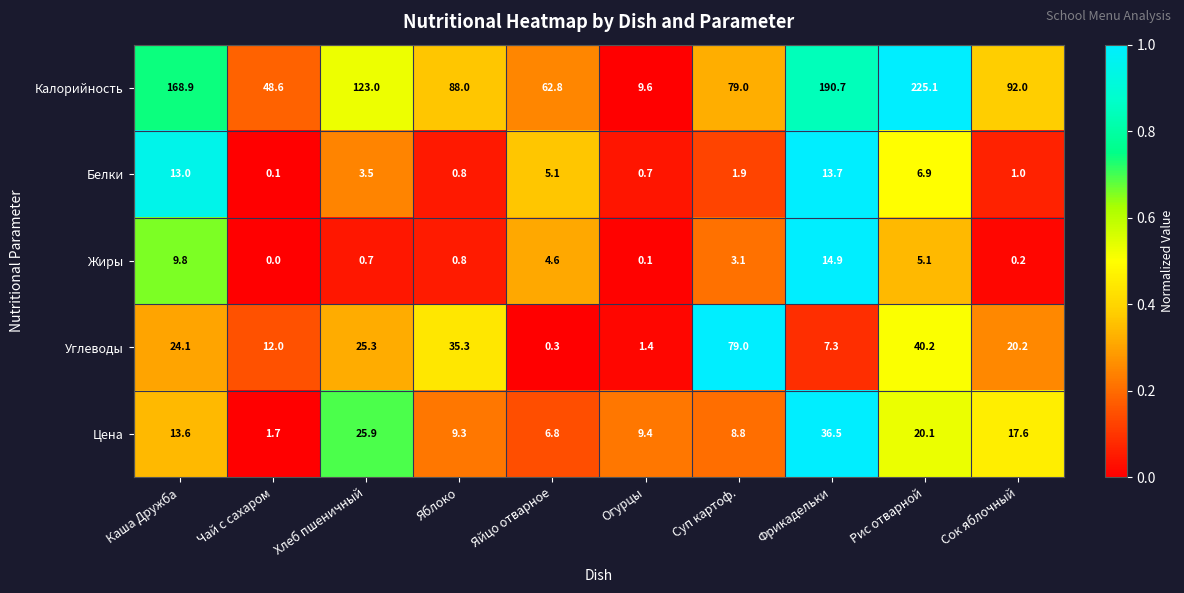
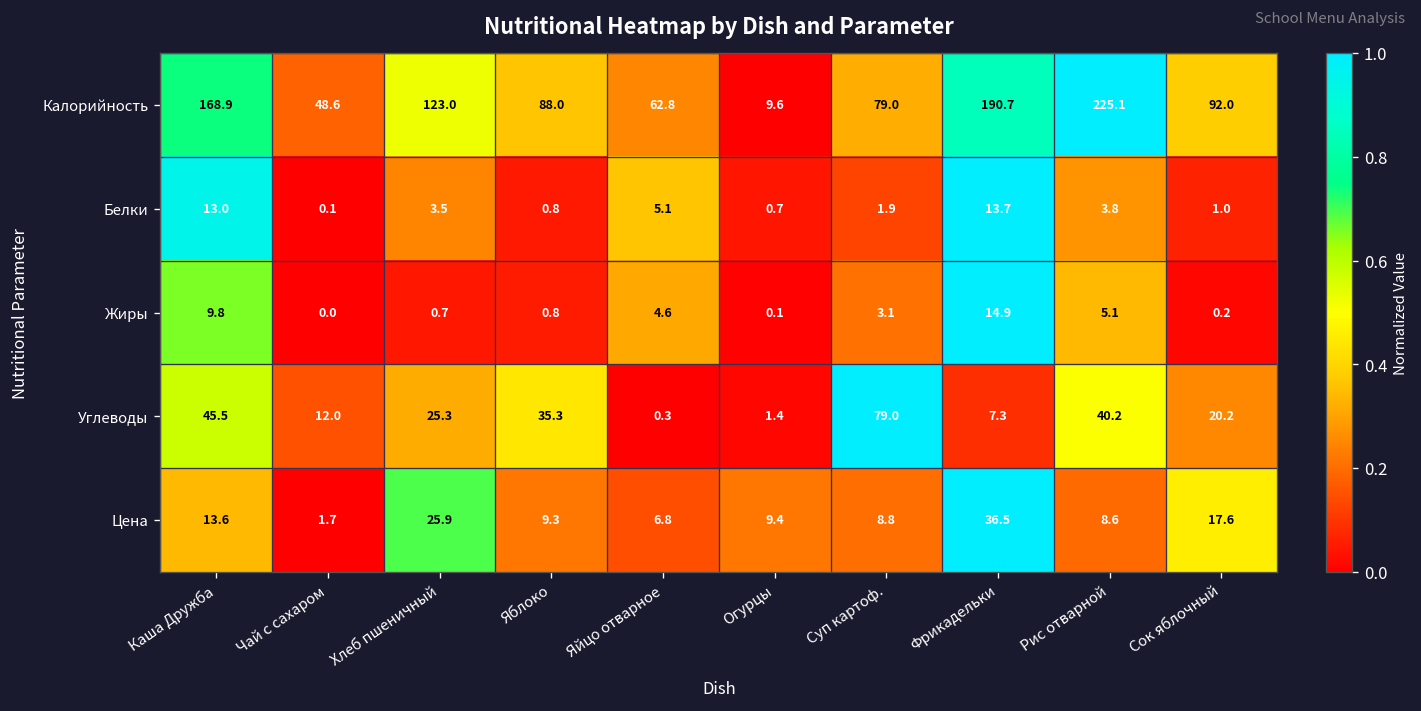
  {
    "Калорийность": {
      "Каша Дружба": 168.9,
      "Чай с сахаром": 48.6,
      "Хлеб пшеничный": 123.0,
      "Яблоко": 88.0,
      "Яйцо отварное": 62.8,
      "Огурцы": 9.6,
      "Суп картоф.": 79.0,
      "Фрикадельки": 190.7,
      "Рис отварной": 225.1,
      "Сок яблочный": 92.0
    },
    "Белки": {
      "Каша Дружба": 13.0,
      "Чай с сахаром": 0.1,
      "Хлеб пшеничный": 3.5,
      "Яблоко": 0.8,
      "Яйцо отварное": 5.1,
      "Огурцы": 0.7,
      "Суп картоф.": 1.9,
      "Фрикадельки": 13.7,
-     "Рис отварной": 6.9,
+     "Рис отварной": 3.8,
      "Сок яблочный": 1.0
    },
    "Жиры": {
      "Каша Дружба": 9.8,
      "Чай с сахаром": 0.0,
      "Хлеб пшеничный": 0.7,
      "Яблоко": 0.8,
      "Яйцо отварное": 4.6,
      "Огурцы": 0.1,
      "Суп картоф.": 3.1,
      "Фрикадельки": 14.9,
      "Рис отварной": 5.1,
      "Сок яблочный": 0.2
    },
    "Углеводы": {
-     "Каша Дружба": 24.1,
+     "Каша Дружба": 45.5,
      "Чай с сахаром": 12.0,
      "Хлеб пшеничный": 25.3,
      "Яблоко": 35.3,
      "Яйцо отварное": 0.3,
      "Огурцы": 1.4,
      "Суп картоф.": 79.0,
      "Фрикадельки": 7.3,
      "Рис отварной": 40.2,
      "Сок яблочный": 20.2
    },
    "Цена": {
      "Каша Дружба": 13.6,
      "Чай с сахаром": 1.7,
      "Хлеб пшеничный": 25.9,
      "Яблоко": 9.3,
      "Яйцо отварное": 6.8,
      "Огурцы": 9.4,
      "Суп картоф.": 8.8,
      "Фрикадельки": 36.5,
-     "Рис отварной": 20.1,
+     "Рис отварной": 8.6,
      "Сок яблочный": 17.6
    }
  }
